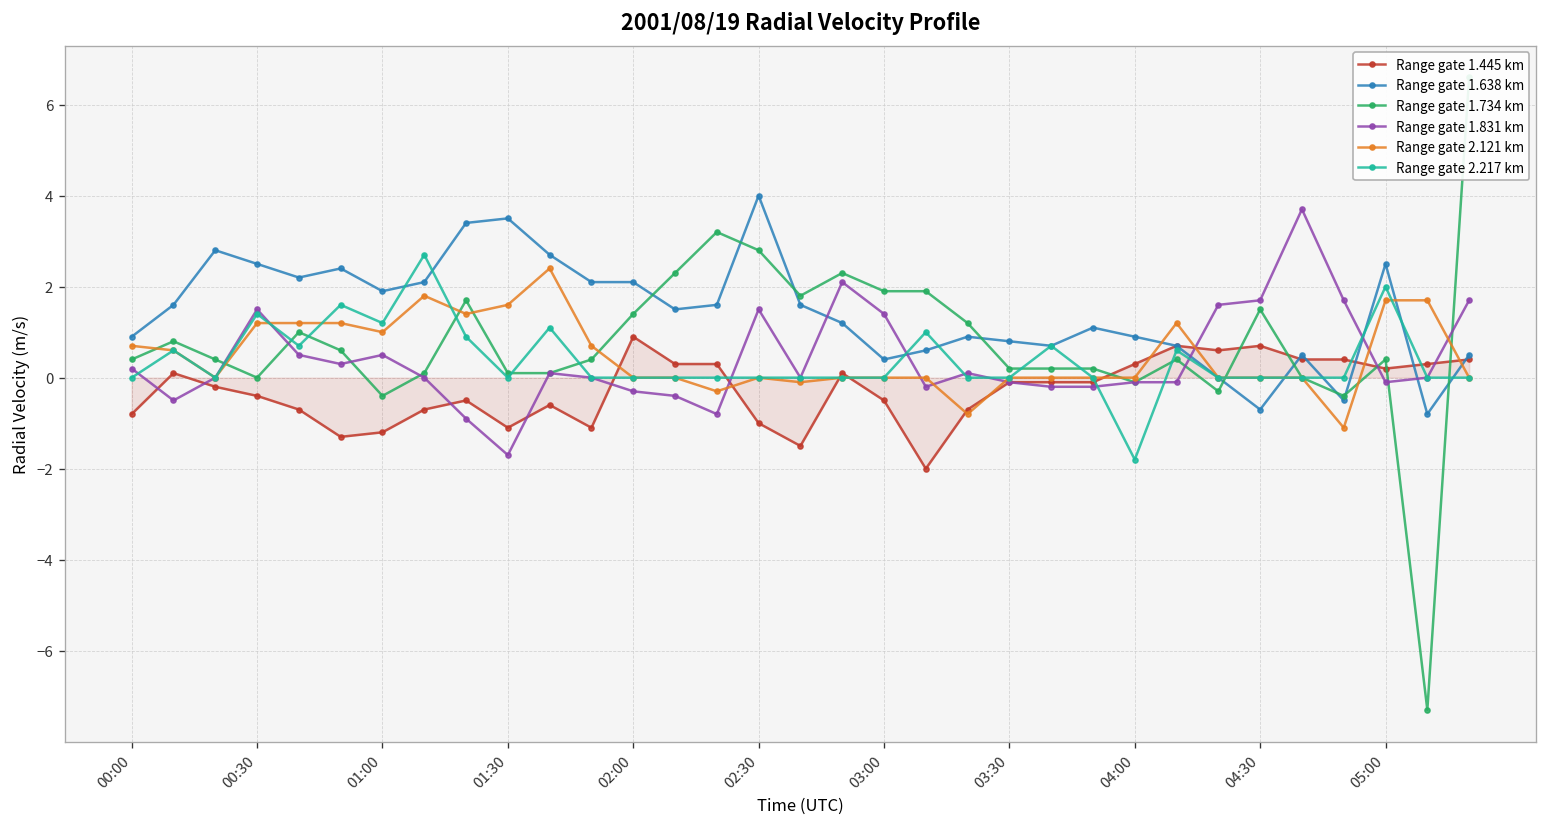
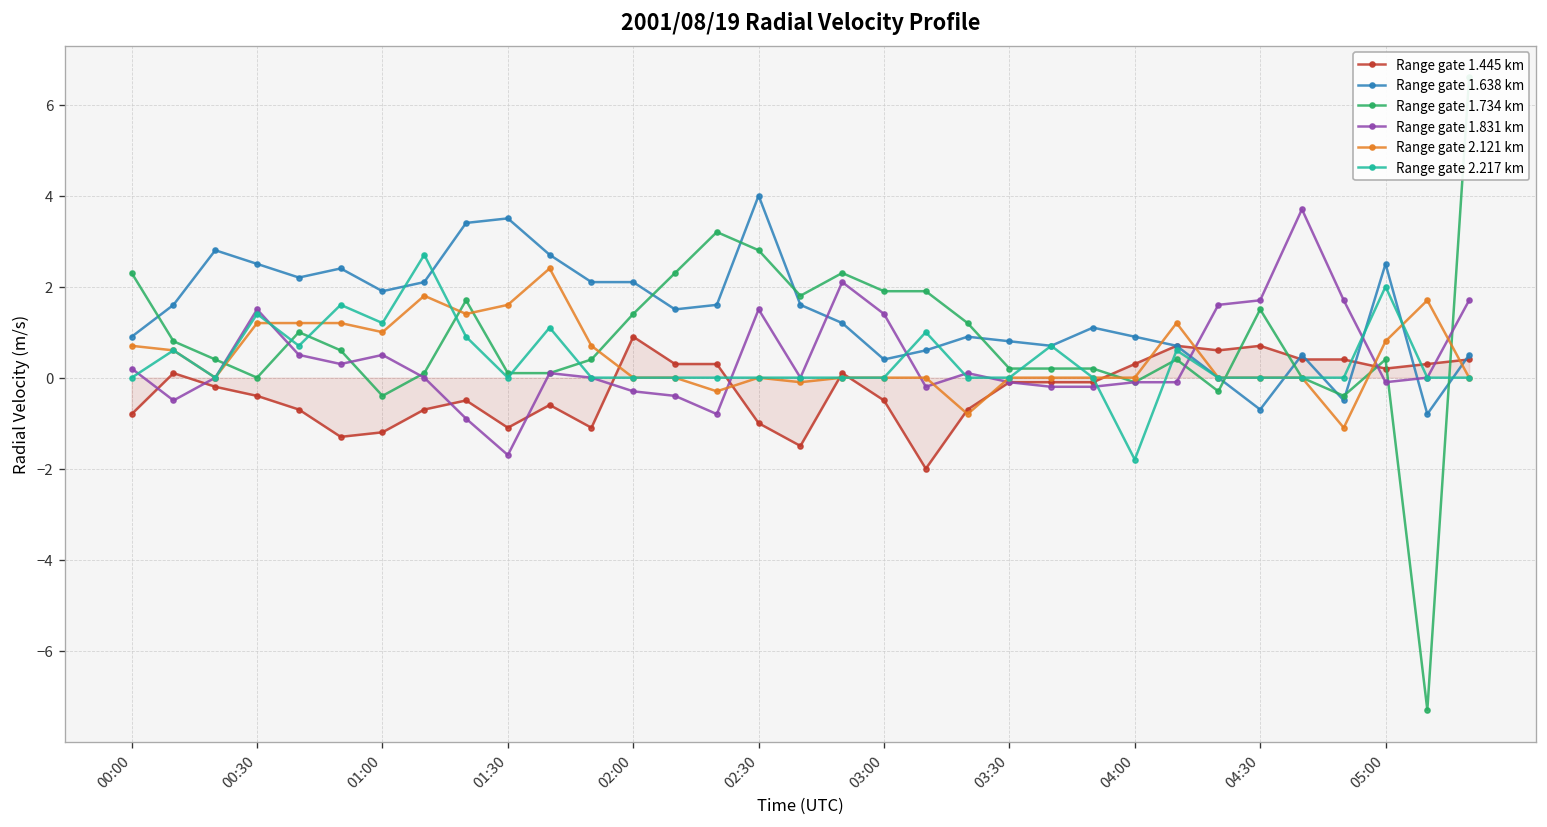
  {
    "Range gate 1.638 km": {
      "00:00": 0.9,
      "00:30": 2.5,
      "01:00": 1.9,
      "01:30": 3.5,
      "02:00": 2.1,
      "02:30": 4.0,
      "03:00": 0.4,
      "03:30": 0.8,
      "04:00": 0.9,
      "04:30": -0.7,
      "05:00": 2.5
    },
    "Range gate 1.734 km": {
-     "00:00": 0.4,
+     "00:00": 2.3,
      "01:00": -0.4,
      "01:30": 0.1,
      "02:00": 1.4,
      "02:30": 2.8,
      "03:00": 1.9,
      "03:30": 0.2,
      "04:30": 1.5,
      "05:00": 0.4
    },
    "Range gate 1.831 km": {
      "00:00": 0.2,
      "00:30": 1.5,
      "01:00": 0.5,
      "01:30": -1.7,
      "02:00": -0.3,
      "02:30": 1.5,
      "03:00": 1.4,
      "04:30": 1.7,
      "05:00": -0.1
    },
    "Range gate 2.121 km": {
      "00:00": 0.7,
      "00:30": 1.2,
      "01:00": 1.0,
      "01:30": 1.6,
      "04:00": 0.0,
-     "05:00": 1.7
+     "05:00": 0.8
    },
    "Range gate 2.217 km": {
      "00:30": 1.4,
      "01:00": 1.2,
      "04:00": -1.8,
      "05:00": 2.0
    }
  }
